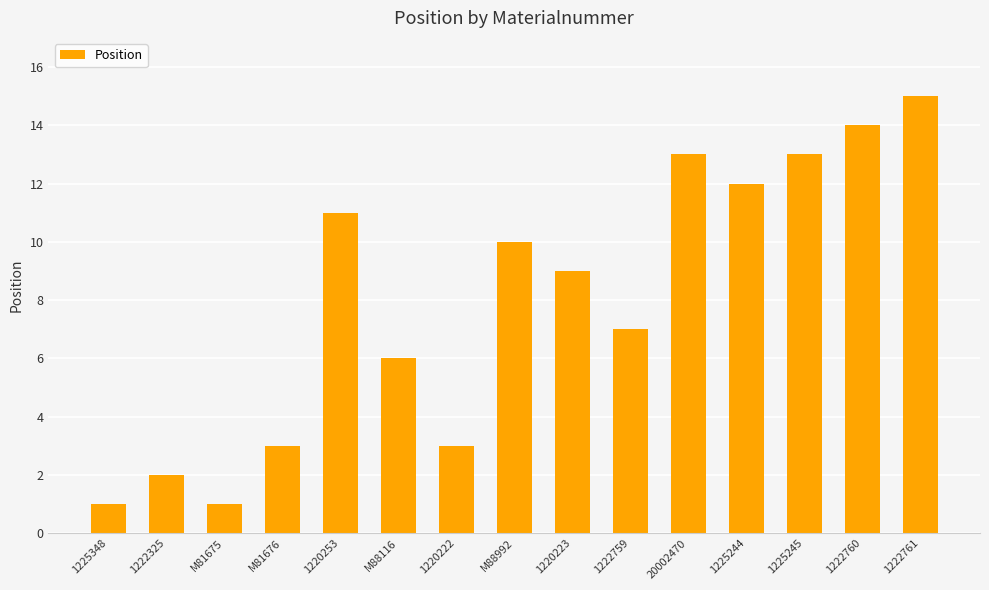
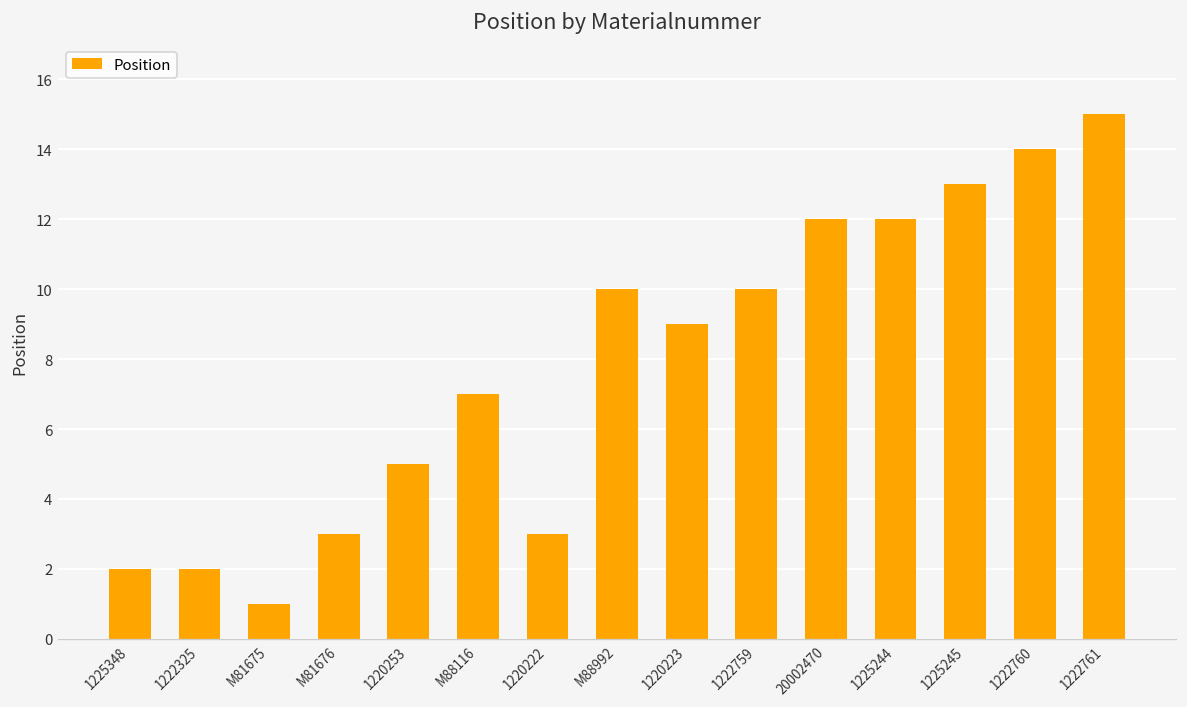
  {
-   "1225348": 1,
+   "1225348": 2,
    "1222325": 2,
    "M81675": 1,
    "M81676": 3,
-   "1220253": 11,
-   "M88116": 6,
+   "1220253": 5,
+   "M88116": 7,
    "1220222": 3,
    "M88992": 10,
    "1220223": 9,
-   "1222759": 7,
-   "20002470": 13,
+   "1222759": 10,
+   "20002470": 12,
    "1225244": 12,
    "1225245": 13,
    "1222760": 14,
    "1222761": 15
  }
